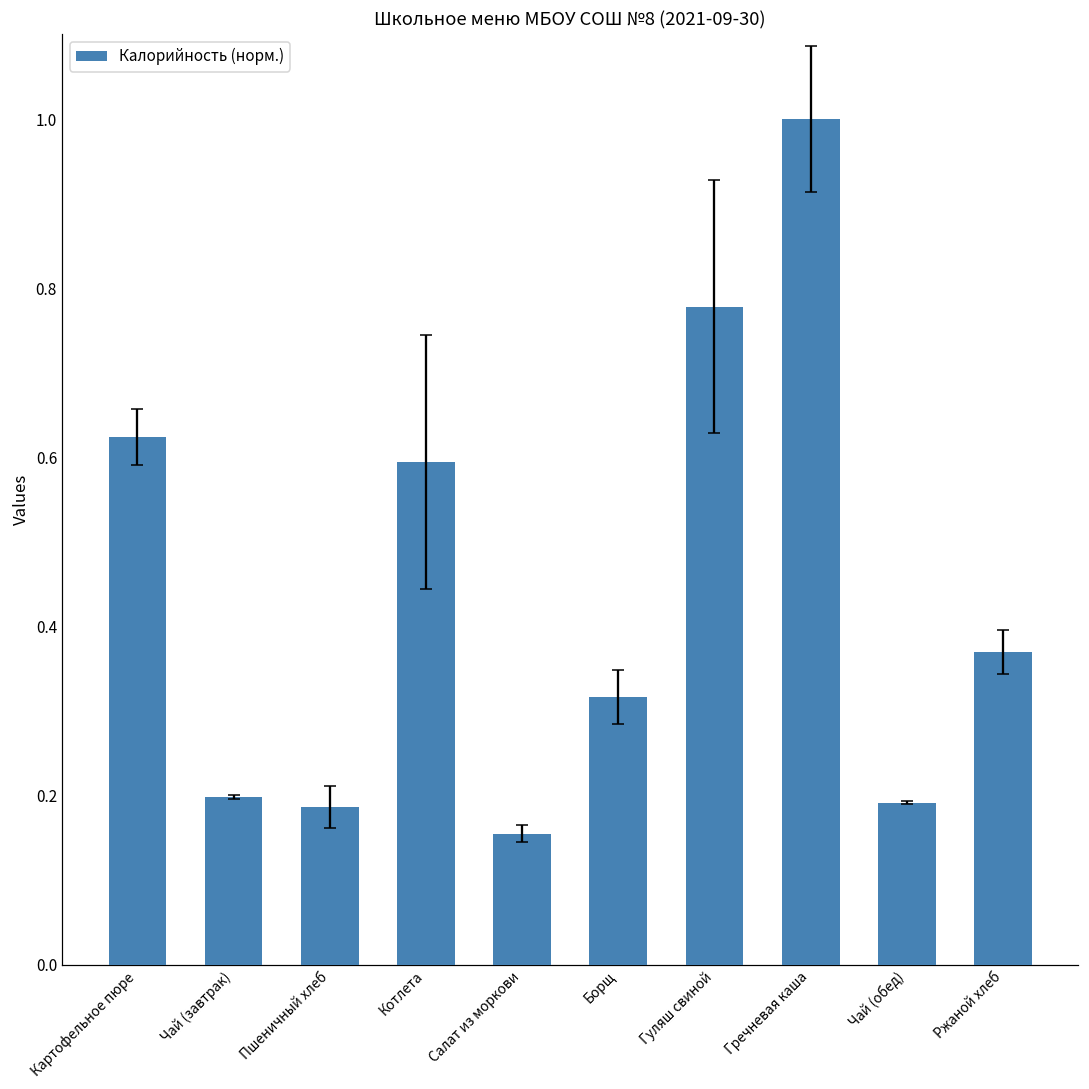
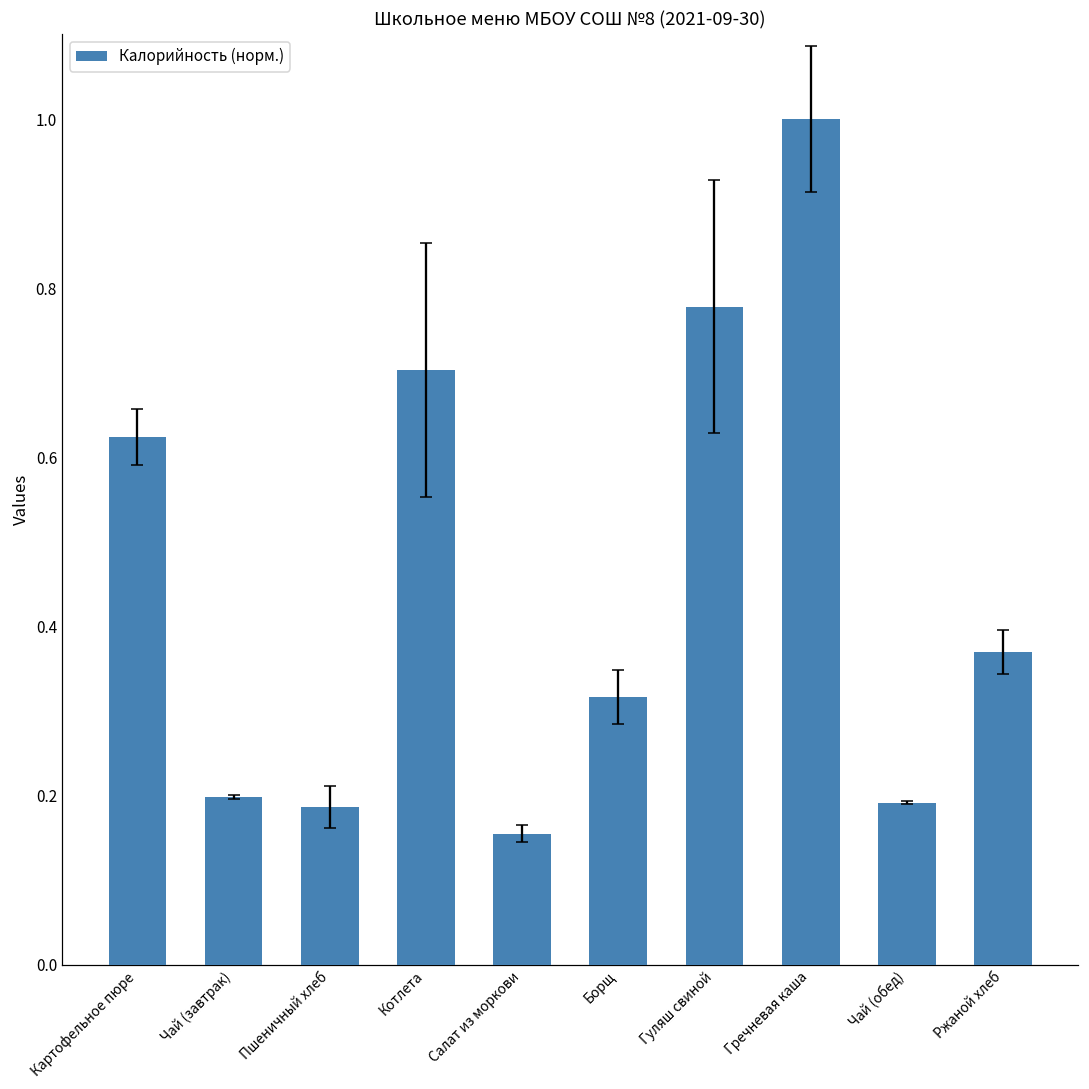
  {
    "Калорийность (норм.)": {
      "Картофельное пюре": 0.62,
      "Чай (завтрак)": 0.20,
      "Пшеничный хлеб": 0.19,
-     "Котлета": 0.59,
+     "Котлета": 0.70,
      "Салат из моркови": 0.15,
      "Борщ": 0.32,
      "Гуляш свиной": 0.78,
      "Гречневая каша": 1.00,
      "Чай (обед)": 0.19,
      "Ржаной хлеб": 0.37
    }
  }
